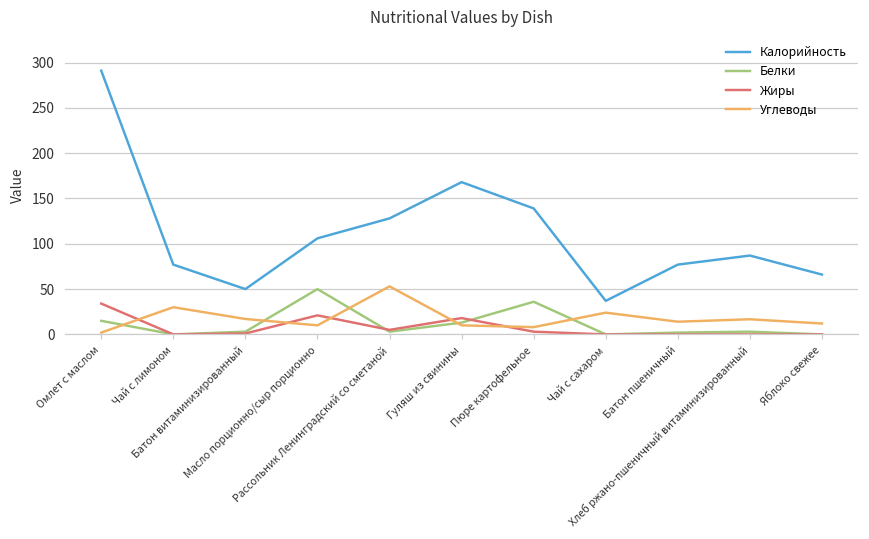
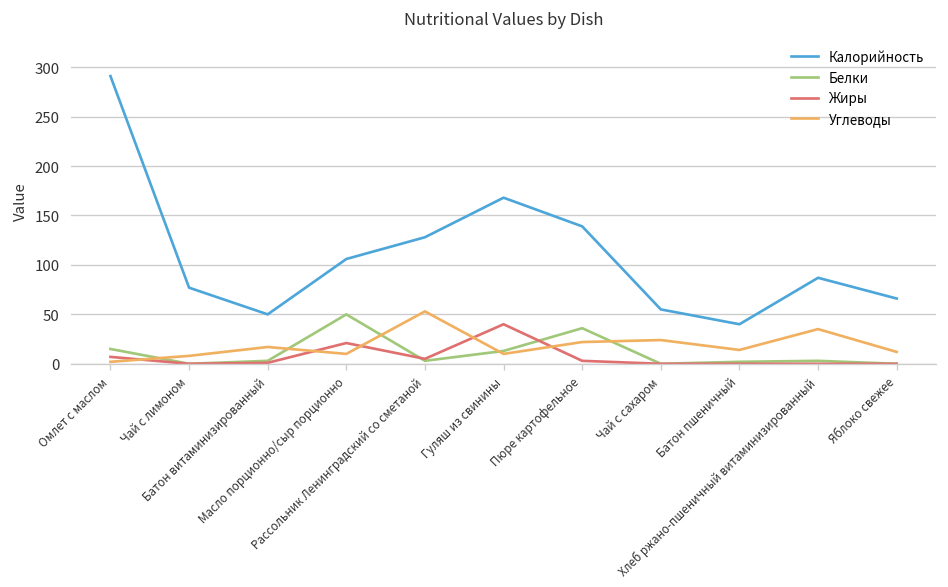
  {
    "Калорийность": {
      "Омлет с маслом": 290,
      "Чай с лимоном": 80,
      "Батон витаминизированный": 50,
      "Масло порционно/сыр порционно": 110,
      "Рассольник Ленинградский со сметаной": 130,
      "Гуляш из свинины": 170,
      "Пюре картофельное": 140,
-     "Чай с сахаром": 40,
-     "Батон пшеничный": 80,
+     "Чай с сахаром": 60,
+     "Батон пшеничный": 40,
      "Хлеб ржано-пшеничный витаминизированный": 90,
      "Яблоко свежее": 70
    },
    "Белки": {
      "Омлет с маслом": 20,
      "Масло порционно/сыр порционно": 50,
      "Пюре картофельное": 40
    },
    "Жиры": {
-     "Омлет с маслом": 30,
+     "Омлет с маслом": 10,
      "Масло порционно/сыр порционно": 20,
-     "Гуляш из свинины": 20,
+     "Гуляш из свинины": 40,
      "Пюре картофельное": 0
    },
    "Углеводы": {
      "Омлет с маслом": 0,
-     "Чай с лимоном": 30,
+     "Чай с лимоном": 10,
      "Батон витаминизированный": 20,
      "Масло порционно/сыр порционно": 10,
      "Рассольник Ленинградский со сметаной": 50,
-     "Пюре картофельное": 10,
+     "Пюре картофельное": 20,
      "Чай с сахаром": 20,
      "Батон пшеничный": 10,
-     "Хлеб ржано-пшеничный витаминизированный": 20,
+     "Хлеб ржано-пшеничный витаминизированный": 40,
      "Яблоко свежее": 10
    }
  }
